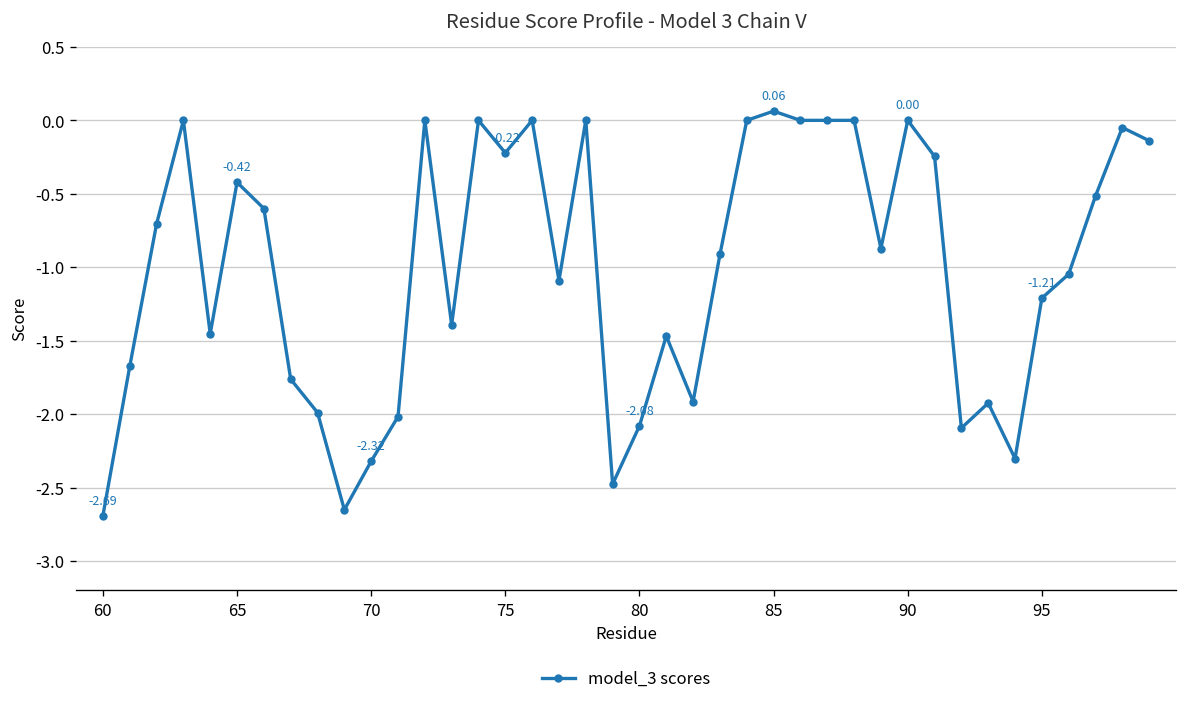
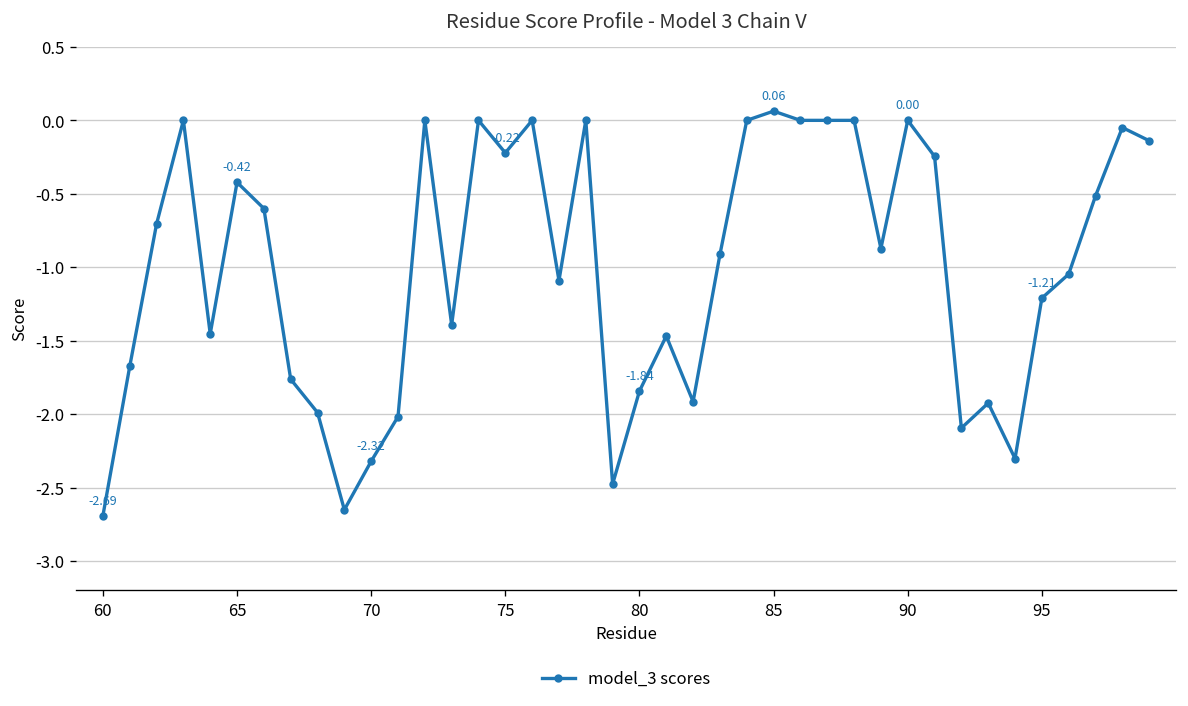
  {
    "60": -2.69,
    "65": -0.42,
    "70": -2.32,
    "75": -0.22,
-   "80": -2.08,
+   "80": -1.84,
    "85": 0.06,
    "90": 0.00,
    "95": -1.21
  }
